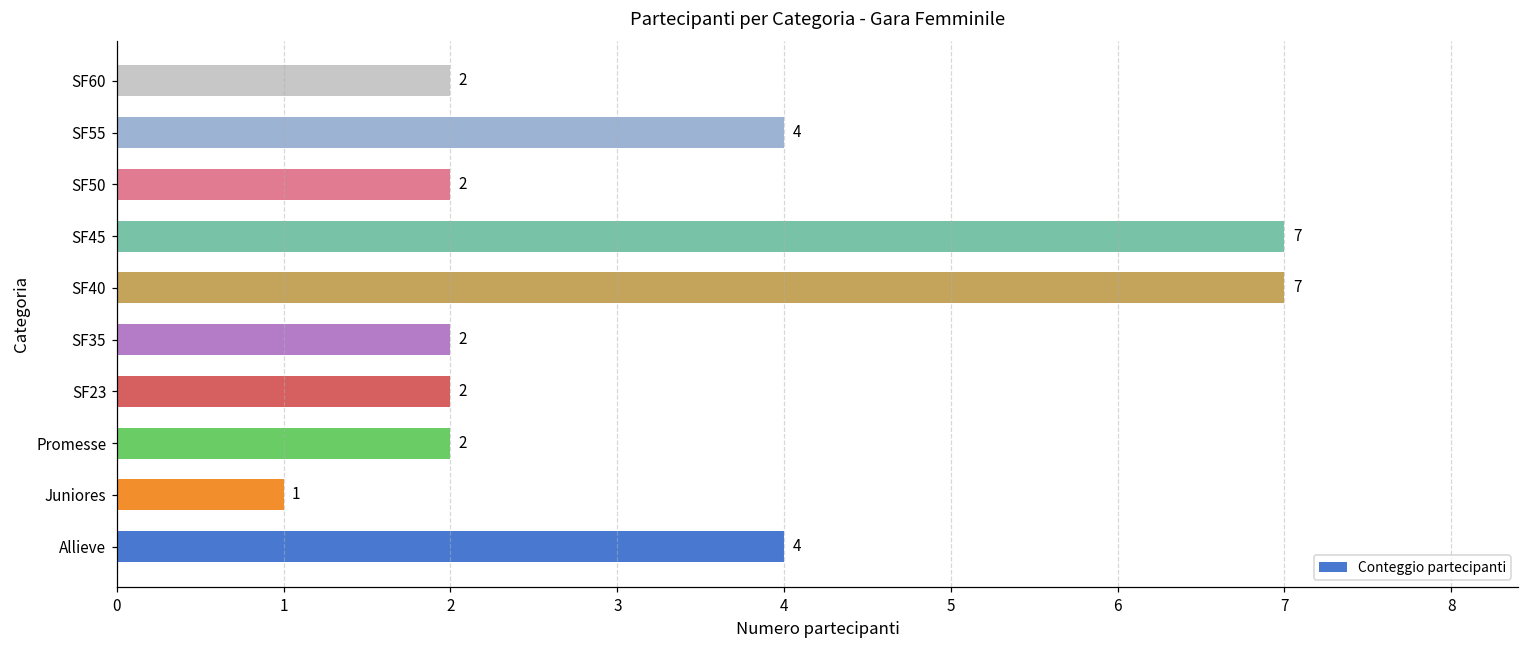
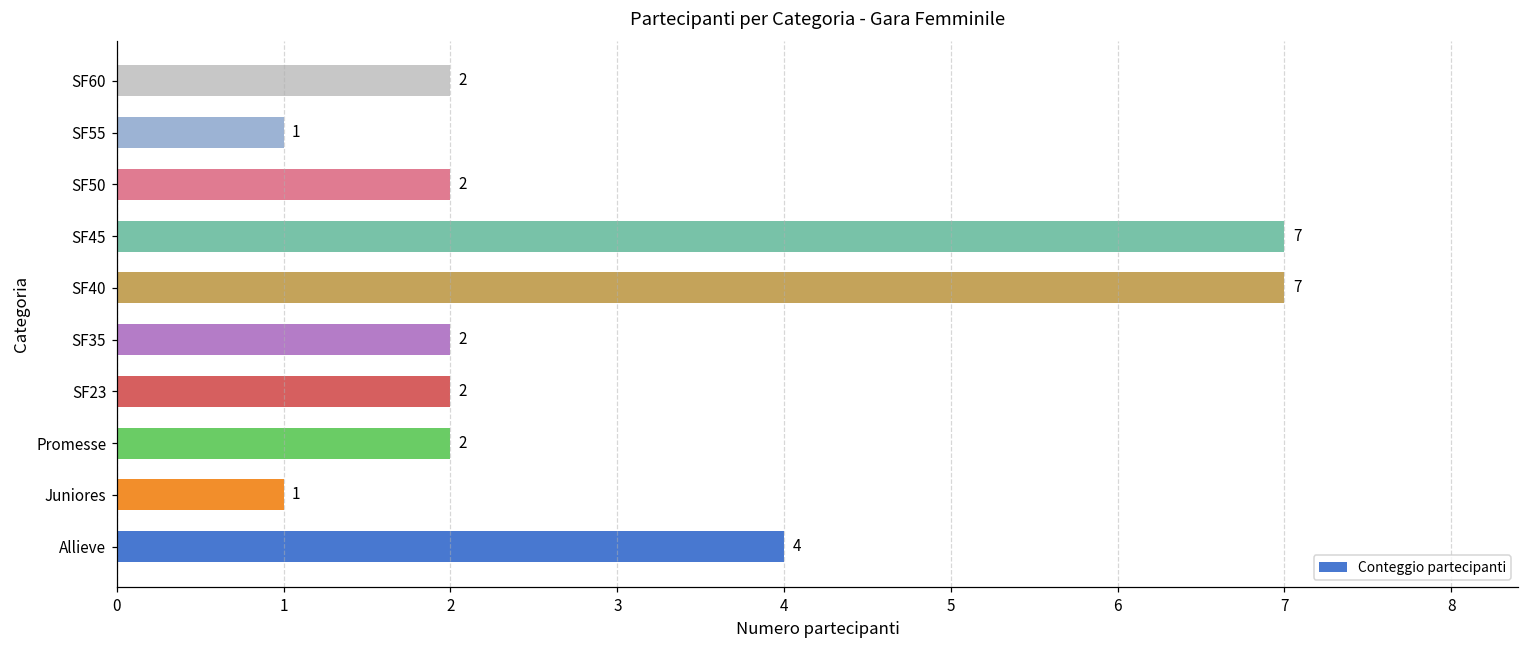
  {
    "SF60": 2,
-   "SF55": 4,
+   "SF55": 1,
    "SF50": 2,
    "SF45": 7,
    "SF40": 7,
    "SF35": 2,
    "SF23": 2,
    "Promesse": 2,
    "Juniores": 1,
    "Allieve": 4
  }
